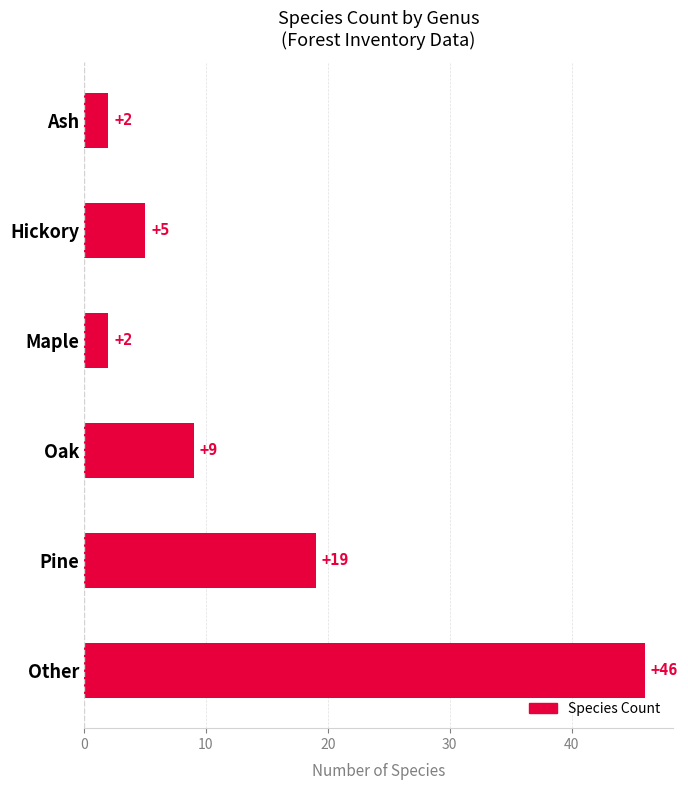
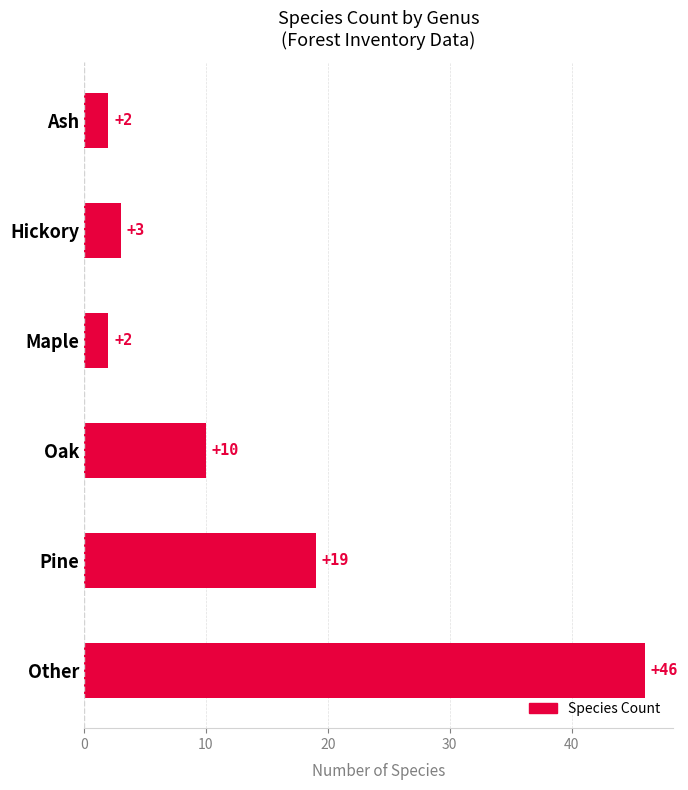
  {
    "Ash": "+2",
-   "Hickory": "+5",
+   "Hickory": "+3",
    "Maple": "+2",
-   "Oak": "+9",
+   "Oak": "+10",
    "Pine": "+19",
    "Other": "+46"
  }
